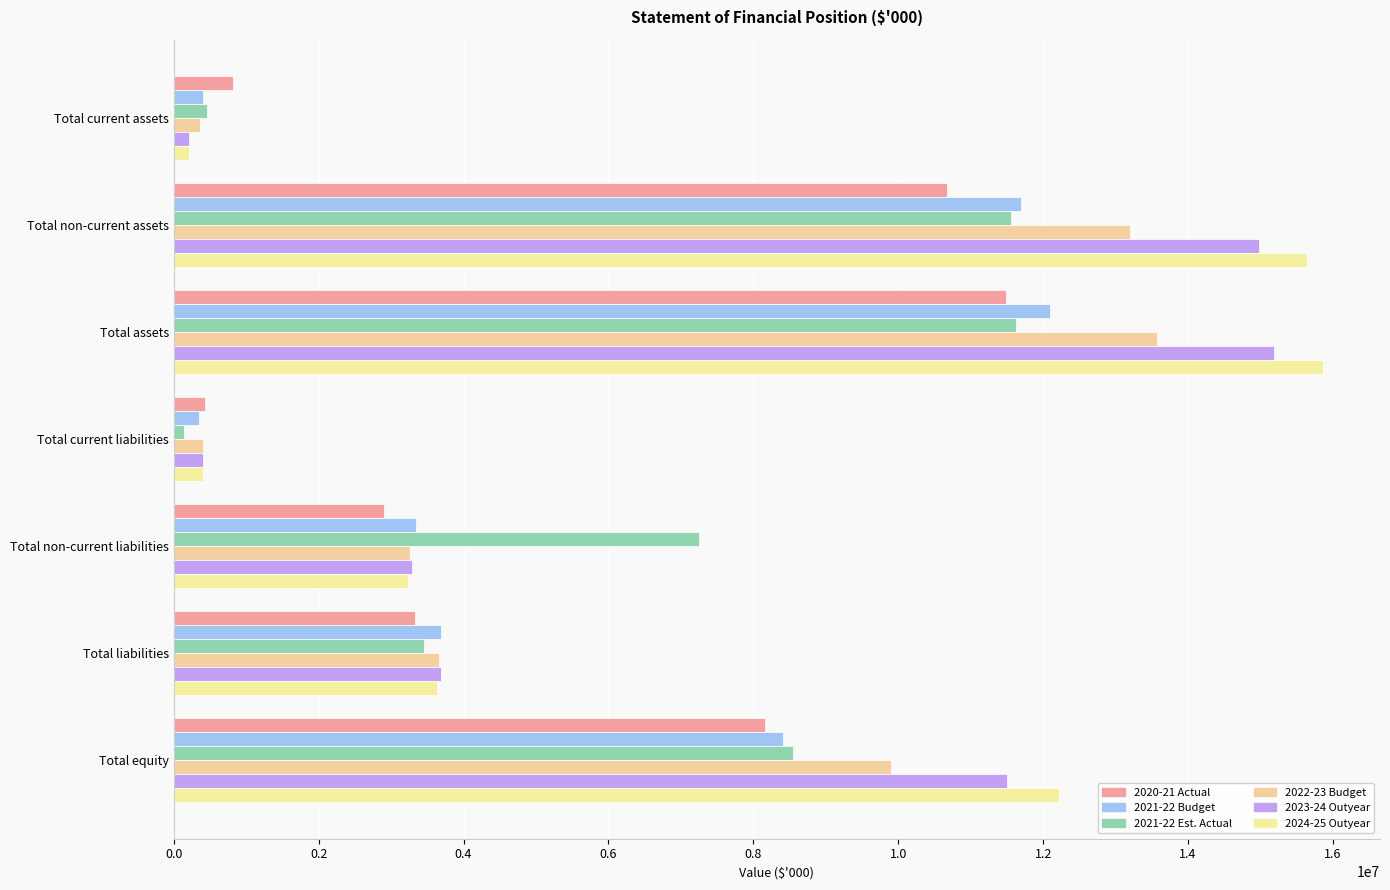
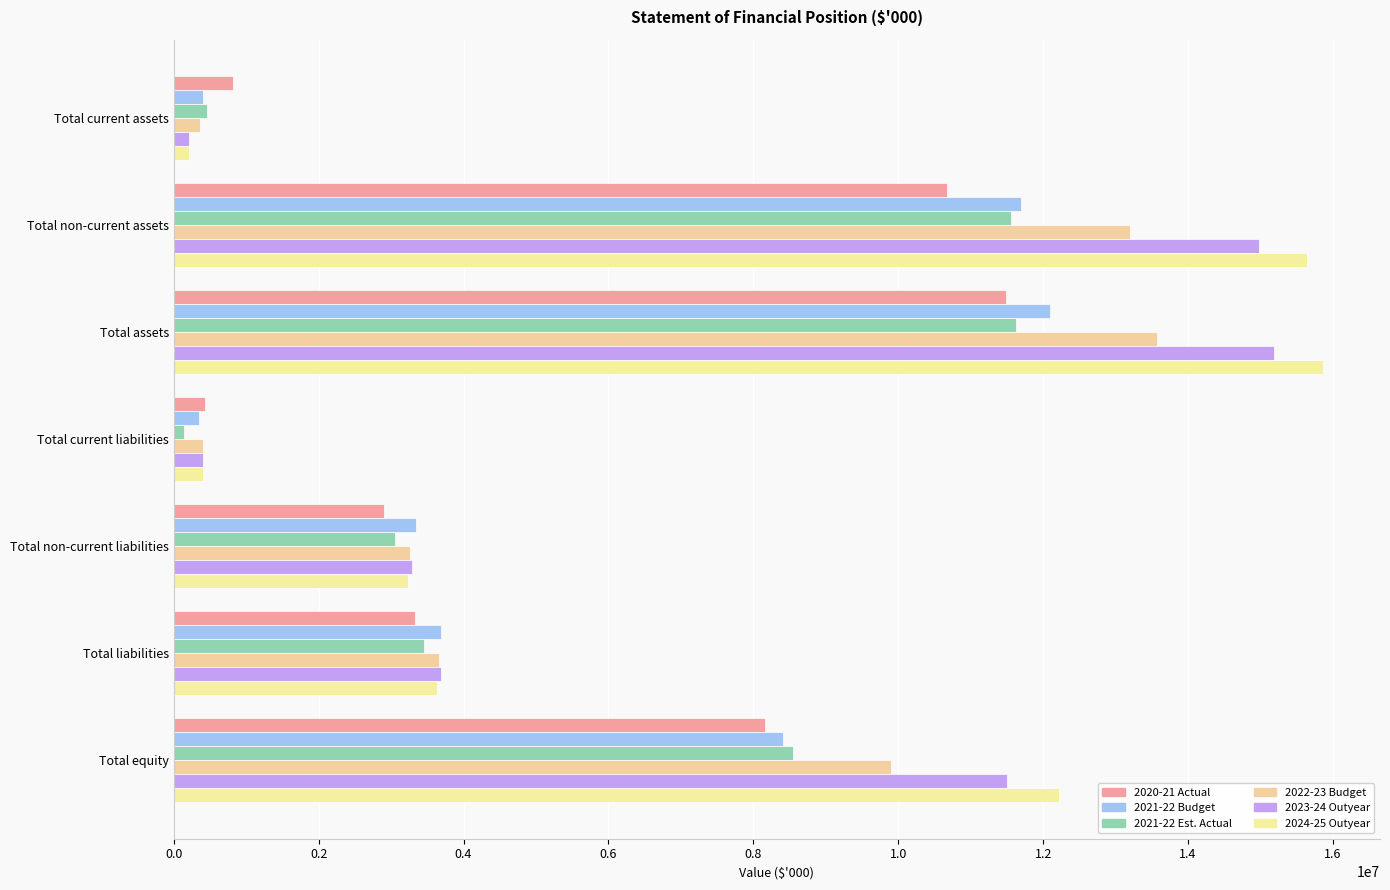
  {
    "2021-22 Est. Actual": {
      "Total current assets": 500000,
      "Total non-current assets": 11600000,
      "Total assets": 11600000,
      "Total current liabilities": 100000,
-     "Total non-current liabilities": 7300000,
+     "Total non-current liabilities": 3100000,
      "Total liabilities": 3500000,
      "Total equity": 8600000
    }
  }
